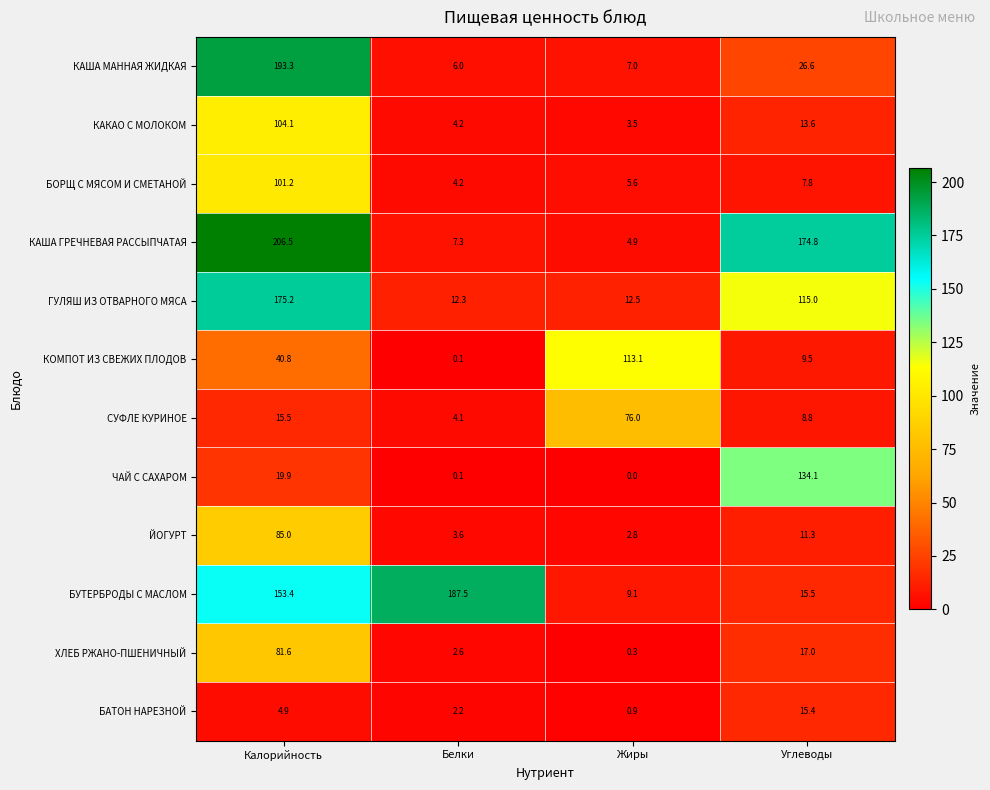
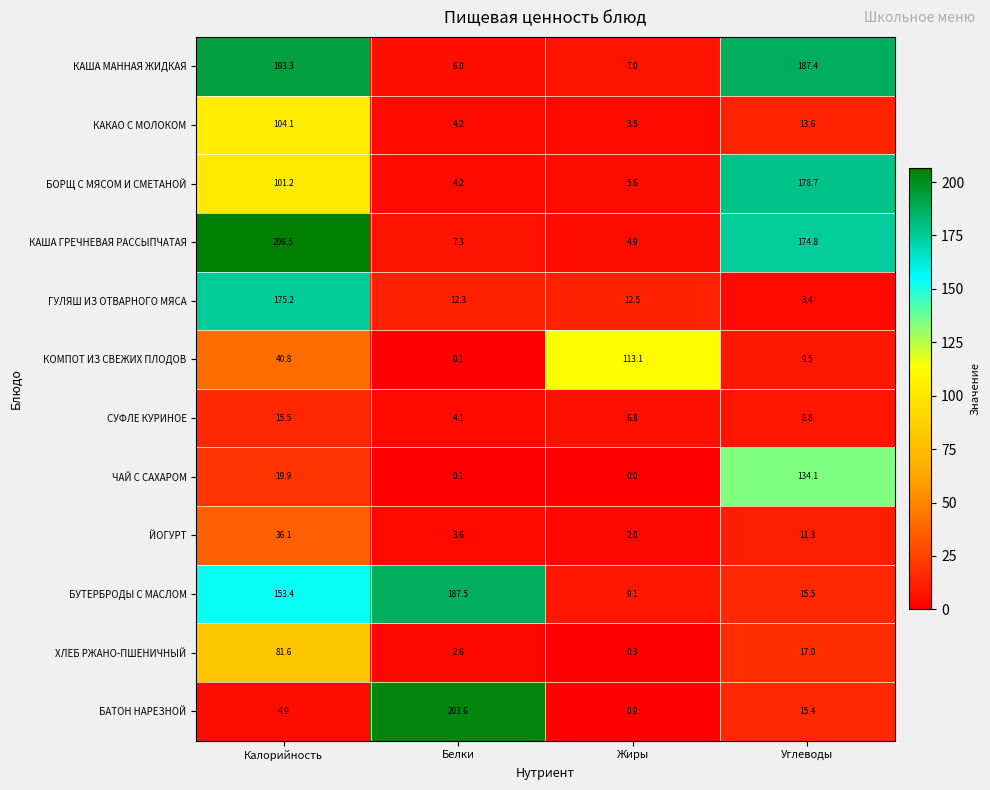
  {
    "КАША МАННАЯ ЖИДКАЯ": {
      "Калорийность": 193.3,
      "Белки": 6.0,
      "Жиры": 7.0,
-     "Углеводы": 26.6
+     "Углеводы": 187.4
    },
    "КАКАО С МОЛОКОМ": {
      "Калорийность": 104.1,
      "Белки": 4.2,
      "Жиры": 3.5,
      "Углеводы": 13.6
    },
    "БОРЩ С МЯСОМ И СМЕТАНОЙ": {
      "Калорийность": 101.2,
      "Белки": 4.2,
      "Жиры": 5.6,
-     "Углеводы": 7.8
+     "Углеводы": 178.7
    },
    "КАША ГРЕЧНЕВАЯ РАССЫПЧАТАЯ": {
      "Калорийность": 206.5,
      "Белки": 7.3,
      "Жиры": 4.9,
      "Углеводы": 174.8
    },
    "ГУЛЯШ ИЗ ОТВАРНОГО МЯСА": {
      "Калорийность": 175.2,
      "Белки": 12.3,
      "Жиры": 12.5,
-     "Углеводы": 115.0
+     "Углеводы": 3.4
    },
    "КОМПОТ ИЗ СВЕЖИХ ПЛОДОВ": {
      "Калорийность": 40.8,
      "Белки": 0.1,
      "Жиры": 113.1,
      "Углеводы": 9.5
    },
    "СУФЛЕ КУРИНОЕ": {
      "Калорийность": 15.5,
      "Белки": 4.1,
-     "Жиры": 76.0,
+     "Жиры": 6.8,
      "Углеводы": 8.8
    },
    "ЧАЙ С САХАРОМ": {
      "Калорийность": 19.9,
      "Белки": 0.1,
      "Жиры": 0.0,
      "Углеводы": 134.1
    },
    "ЙОГУРТ": {
-     "Калорийность": 85.0,
+     "Калорийность": 36.1,
      "Белки": 3.6,
      "Жиры": 2.8,
      "Углеводы": 11.3
    },
    "БУТЕРБРОДЫ С МАСЛОМ": {
      "Калорийность": 153.4,
      "Белки": 187.5,
      "Жиры": 9.1,
      "Углеводы": 15.5
    },
    "ХЛЕБ РЖАНО-ПШЕНИЧНЫЙ": {
      "Калорийность": 81.6,
      "Белки": 2.6,
      "Жиры": 0.3,
      "Углеводы": 17.0
    },
    "БАТОН НАРЕЗНОЙ": {
      "Калорийность": 4.9,
-     "Белки": 2.2,
+     "Белки": 203.6,
      "Жиры": 0.9,
      "Углеводы": 15.4
    }
  }
